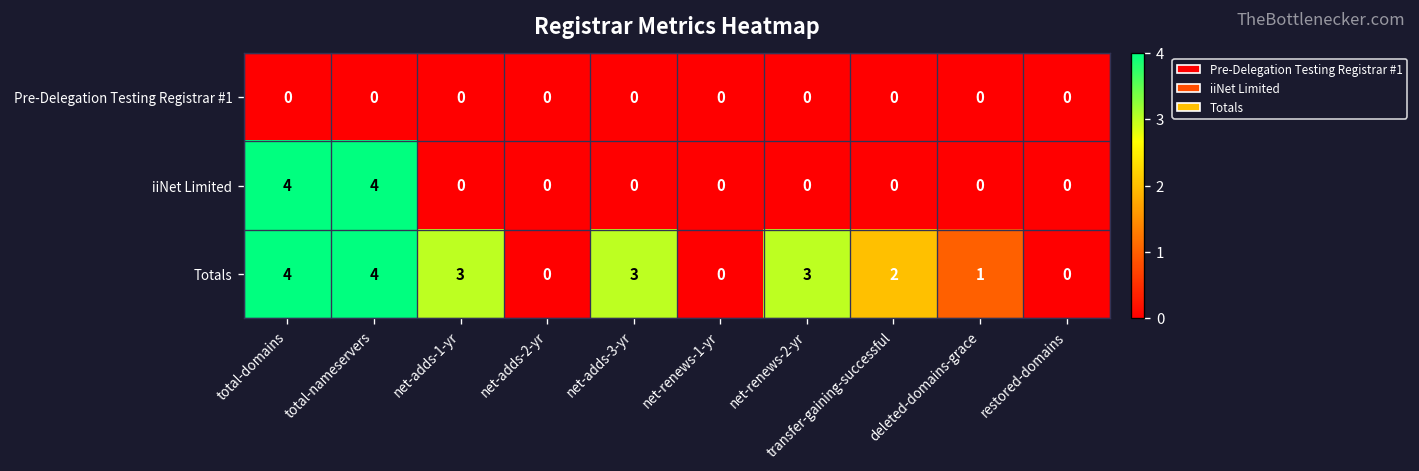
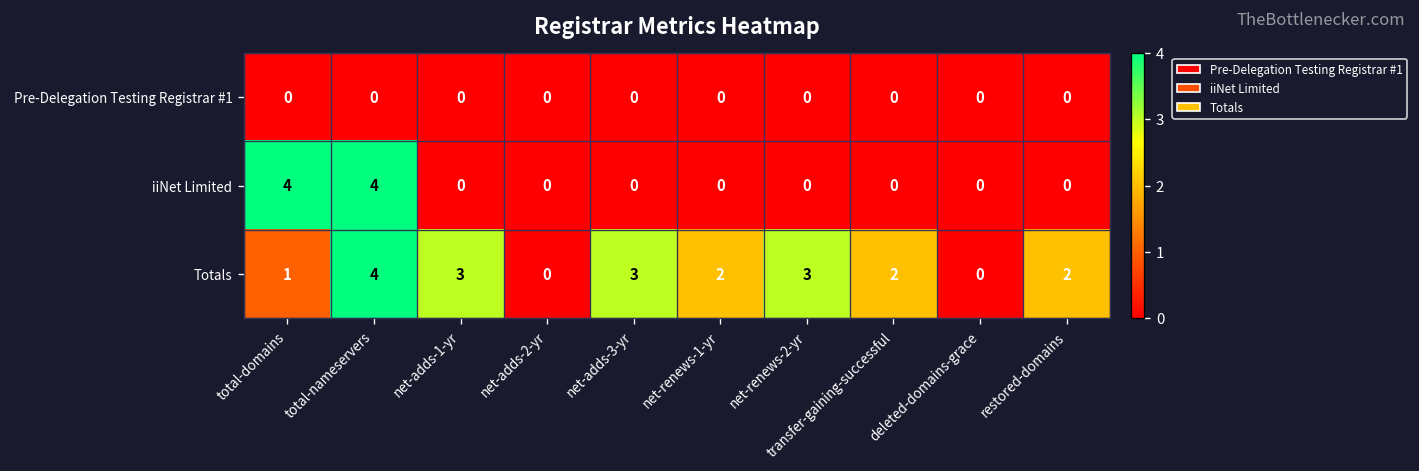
  {
    "Pre-Delegation Testing Registrar #1": {
      "total-domains": 0,
      "total-nameservers": 0,
      "net-adds-1-yr": 0,
      "net-adds-2-yr": 0,
      "net-adds-3-yr": 0,
      "net-renews-1-yr": 0,
      "net-renews-2-yr": 0,
      "transfer-gaining-successful": 0,
      "deleted-domains-grace": 0,
      "restored-domains": 0
    },
    "iiNet Limited": {
      "total-domains": 4,
      "total-nameservers": 4,
      "net-adds-1-yr": 0,
      "net-adds-2-yr": 0,
      "net-adds-3-yr": 0,
      "net-renews-1-yr": 0,
      "net-renews-2-yr": 0,
      "transfer-gaining-successful": 0,
      "deleted-domains-grace": 0,
      "restored-domains": 0
    },
    "Totals": {
-     "total-domains": 4,
+     "total-domains": 1,
      "total-nameservers": 4,
      "net-adds-1-yr": 3,
      "net-adds-2-yr": 0,
      "net-adds-3-yr": 3,
-     "net-renews-1-yr": 0,
+     "net-renews-1-yr": 2,
      "net-renews-2-yr": 3,
      "transfer-gaining-successful": 2,
-     "deleted-domains-grace": 1,
-     "restored-domains": 0
+     "deleted-domains-grace": 0,
+     "restored-domains": 2
    }
  }
